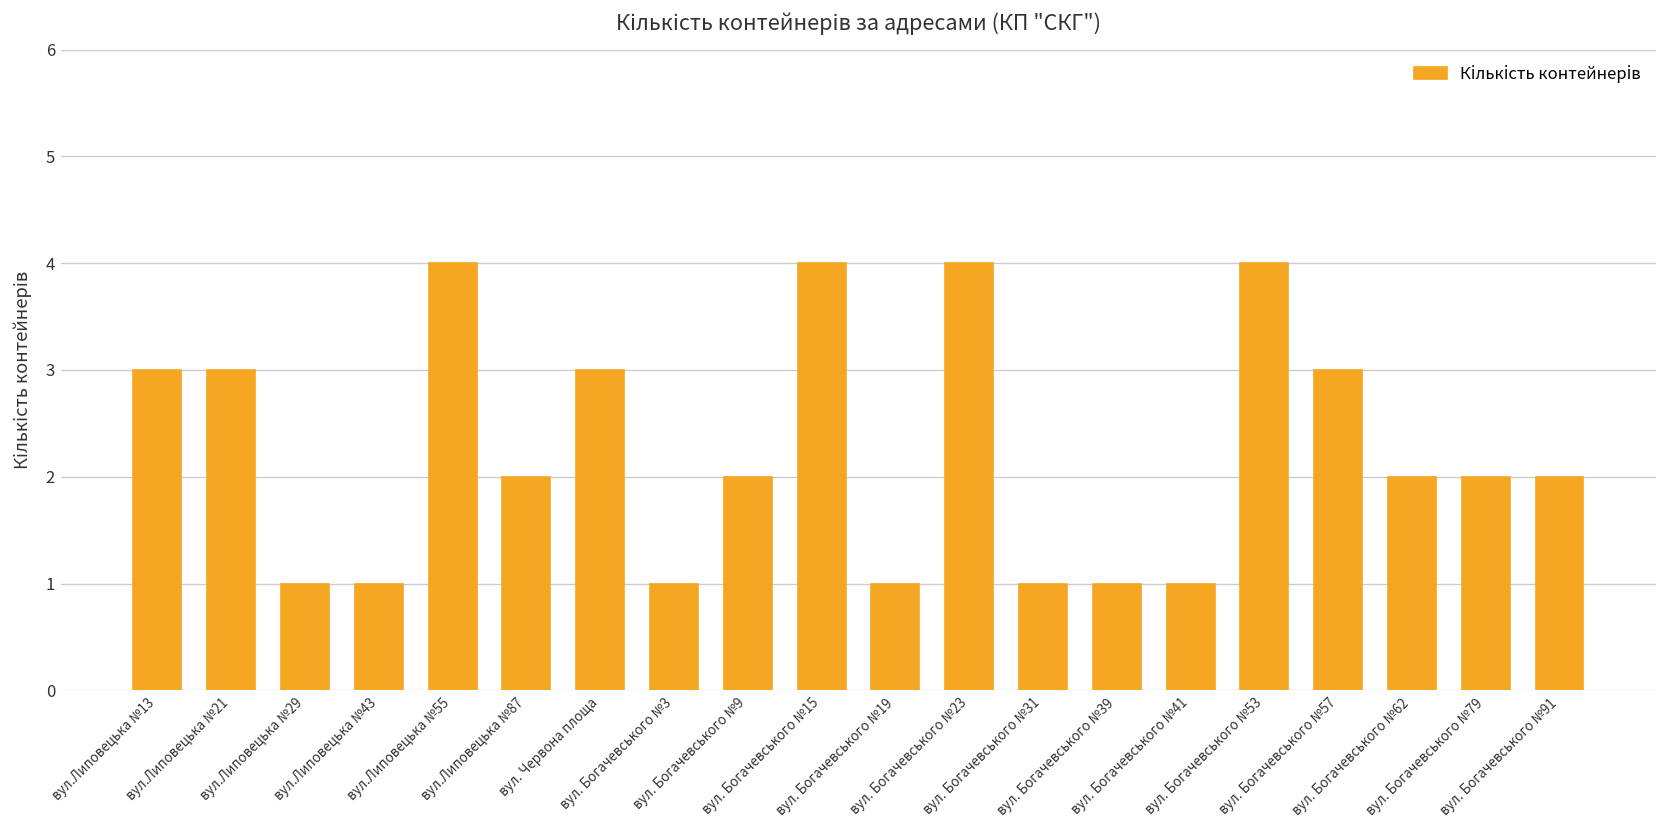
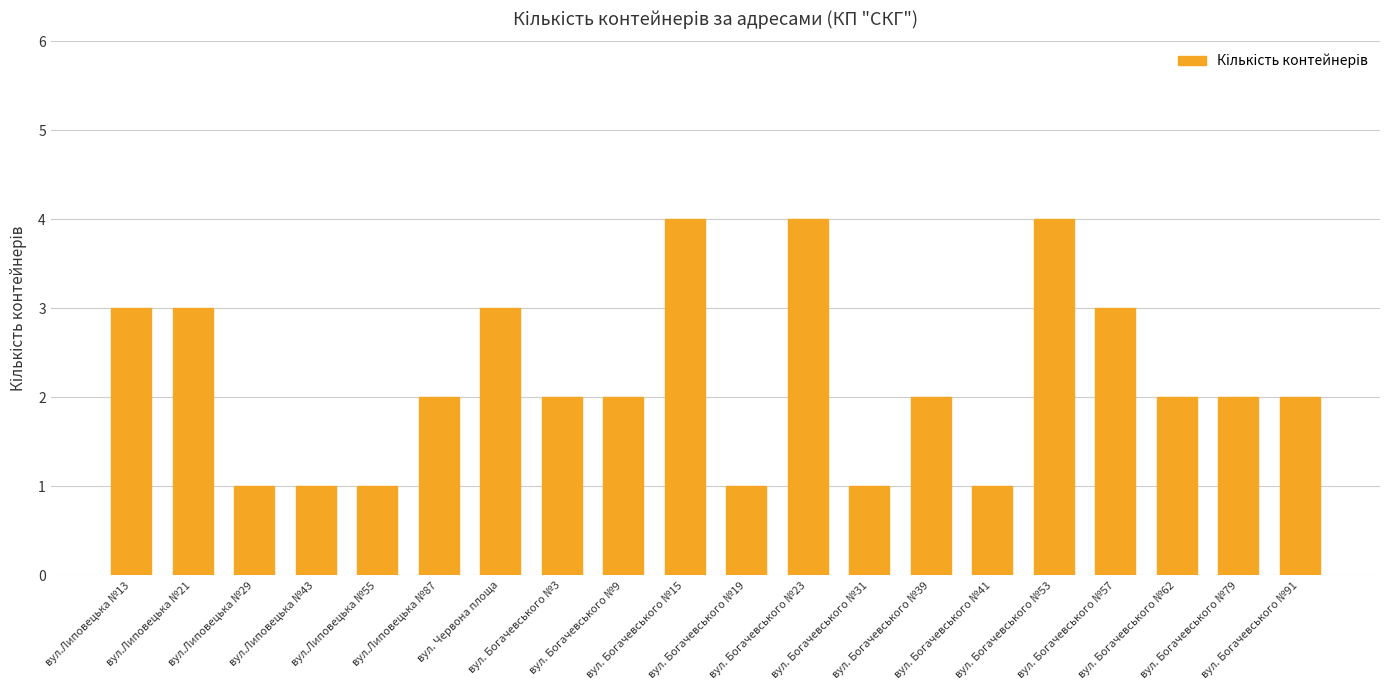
  {
    "вул.Липовецька №13": 3,
    "вул.Липовецька №21": 3,
    "вул.Липовецька №29": 1,
    "вул.Липовецька №43": 1,
-   "вул.Липовецька №55": 4,
+   "вул.Липовецька №55": 1,
    "вул.Липовецька №87": 2,
    "вул. Червона площа": 3,
-   "вул. Богачевського №3": 1,
+   "вул. Богачевського №3": 2,
    "вул. Богачевського №9": 2,
    "вул. Богачевського №15": 4,
    "вул. Богачевського №19": 1,
    "вул. Богачевського №23": 4,
    "вул. Богачевського №31": 1,
-   "вул. Богачевського №39": 1,
+   "вул. Богачевського №39": 2,
    "вул. Богачевського №41": 1,
    "вул. Богачевського №53": 4,
    "вул. Богачевського №57": 3,
    "вул. Богачевського №62": 2,
    "вул. Богачевського №79": 2,
    "вул. Богачевського №91": 2
  }
